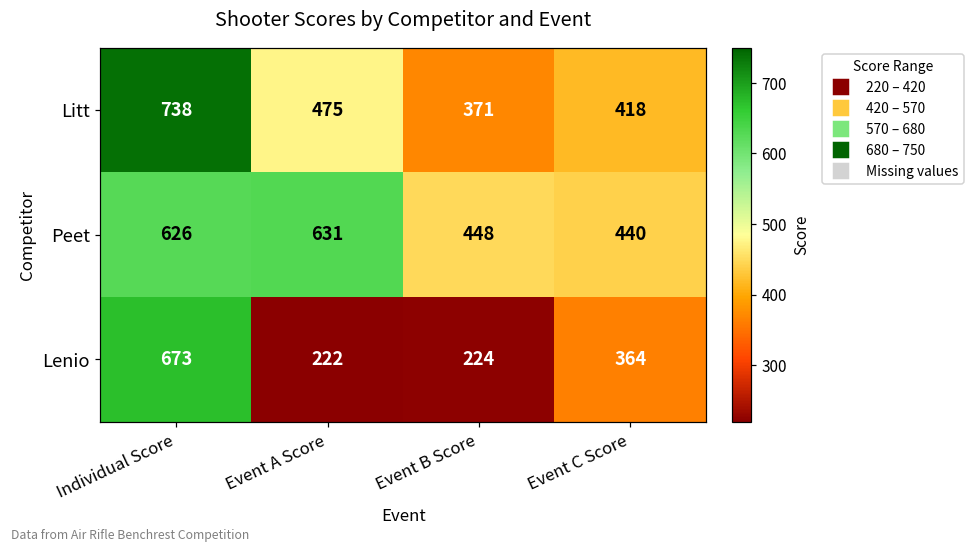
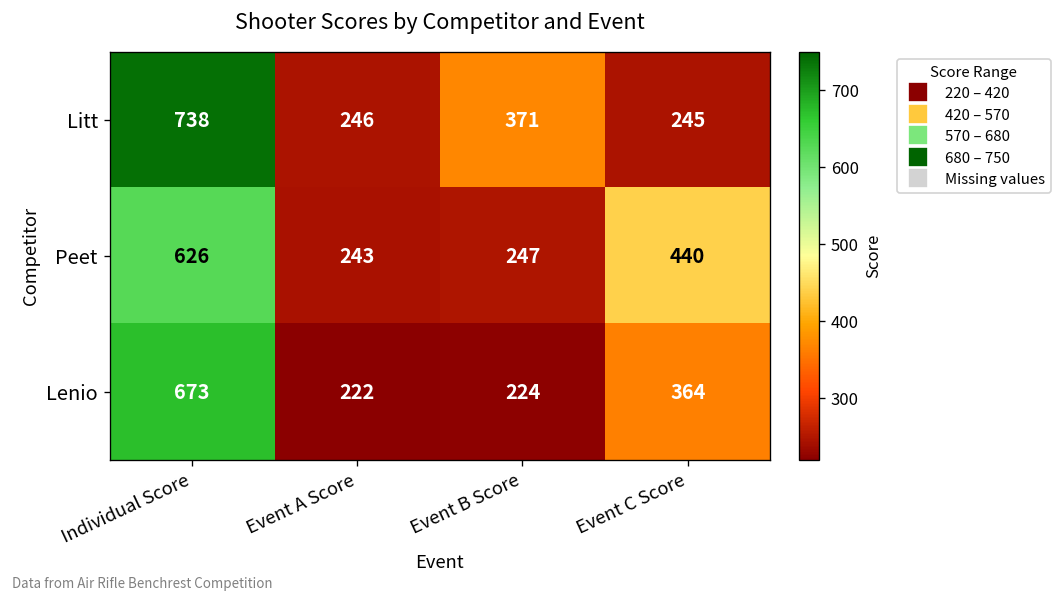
  {
    "Litt": {
      "Individual Score": 738,
-     "Event A Score": 475,
+     "Event A Score": 246,
      "Event B Score": 371,
-     "Event C Score": 418
+     "Event C Score": 245
    },
    "Peet": {
      "Individual Score": 626,
-     "Event A Score": 631,
-     "Event B Score": 448,
+     "Event A Score": 243,
+     "Event B Score": 247,
      "Event C Score": 440
    },
    "Lenio": {
      "Individual Score": 673,
      "Event A Score": 222,
      "Event B Score": 224,
      "Event C Score": 364
    }
  }
